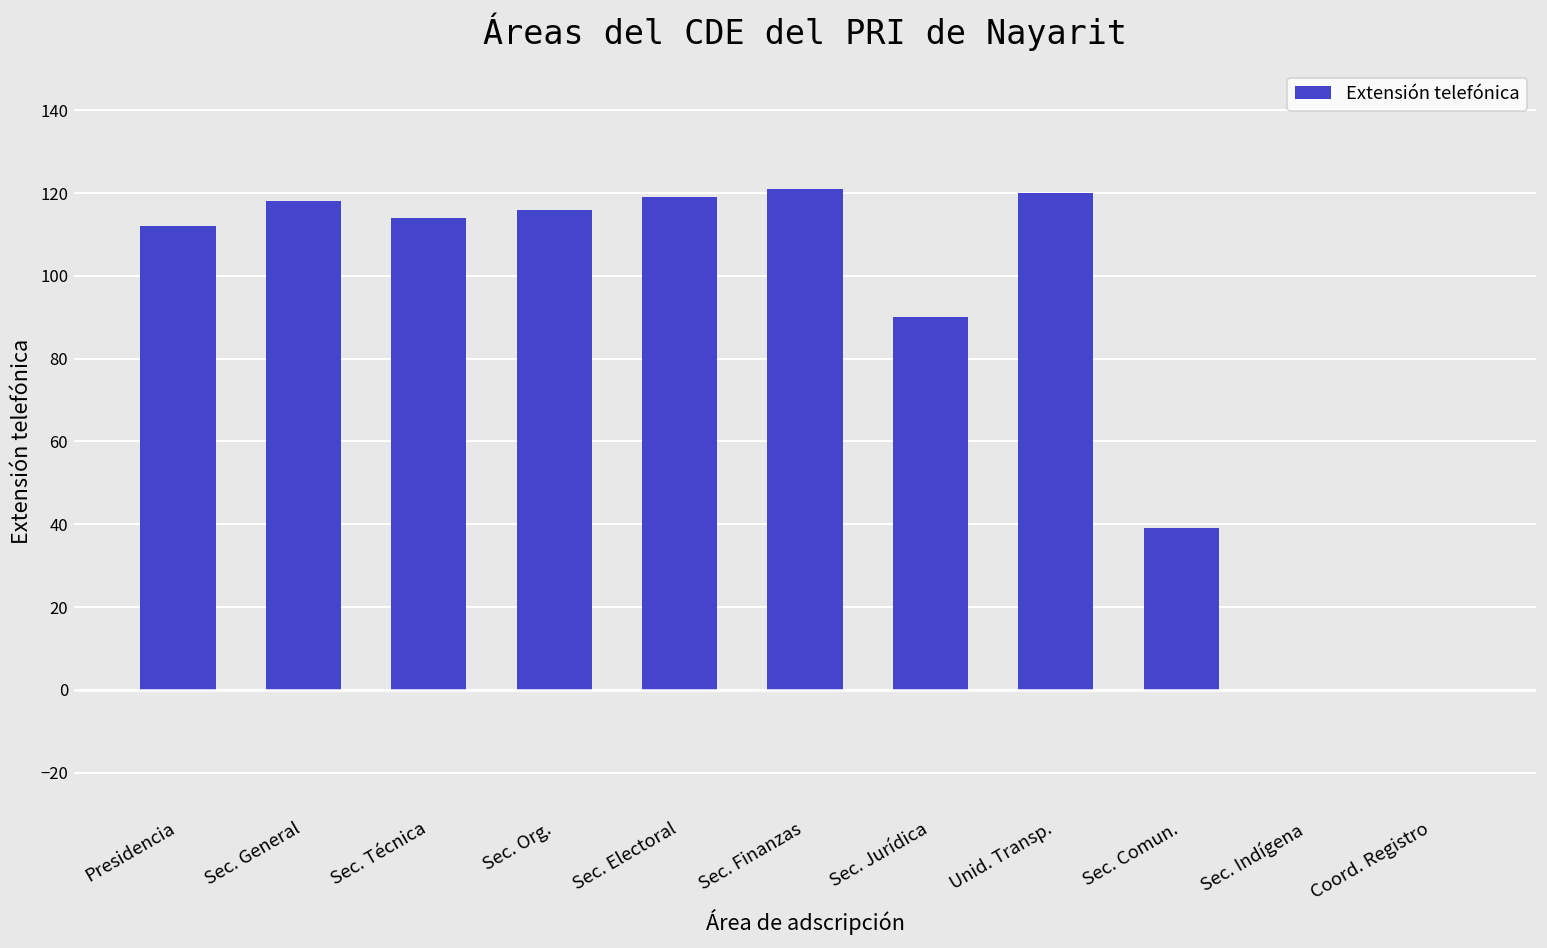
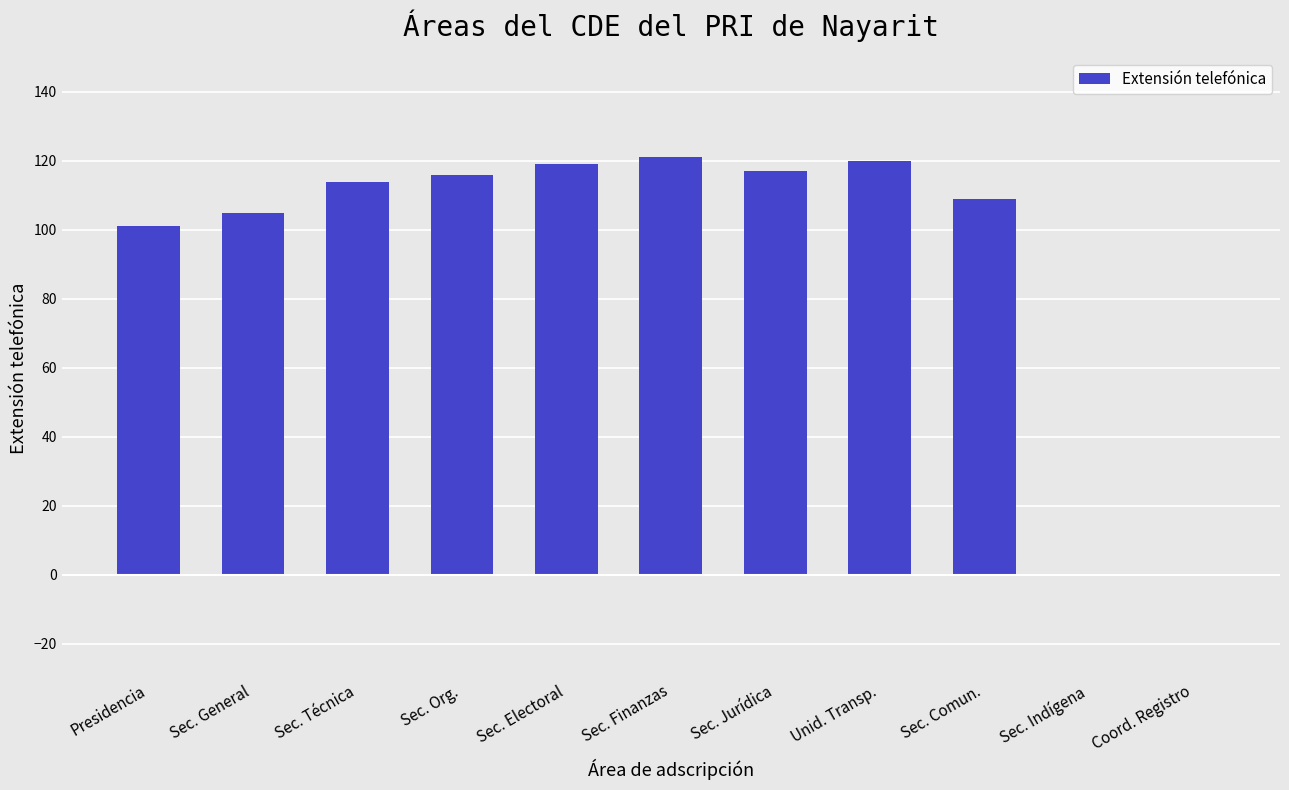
  {
-   "Presidencia": 112,
-   "Sec. General": 118,
+   "Presidencia": 101,
+   "Sec. General": 105,
    "Sec. Técnica": 114,
    "Sec. Org.": 116,
    "Sec. Electoral": 119,
    "Sec. Finanzas": 121,
-   "Sec. Jurídica": 90,
+   "Sec. Jurídica": 117,
    "Unid. Transp.": 120,
-   "Sec. Comun.": 39,
+   "Sec. Comun.": 109,
    "Sec. Indígena": 0,
    "Coord. Registro": 0
  }
